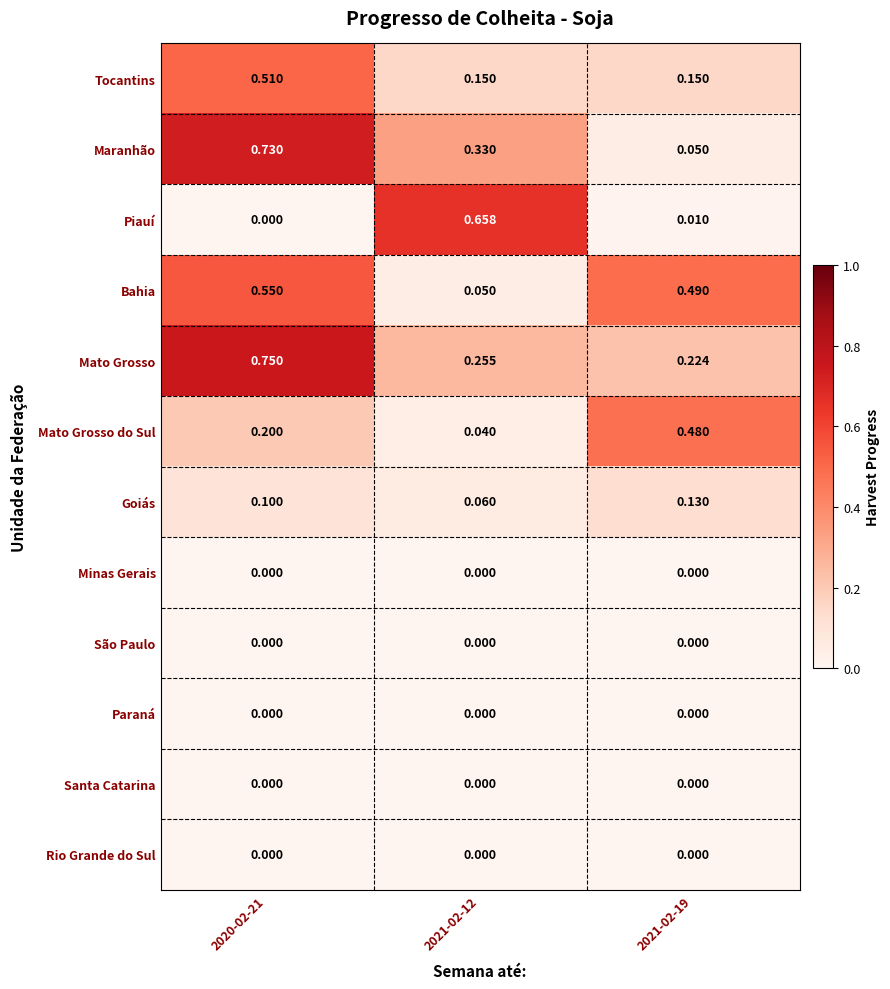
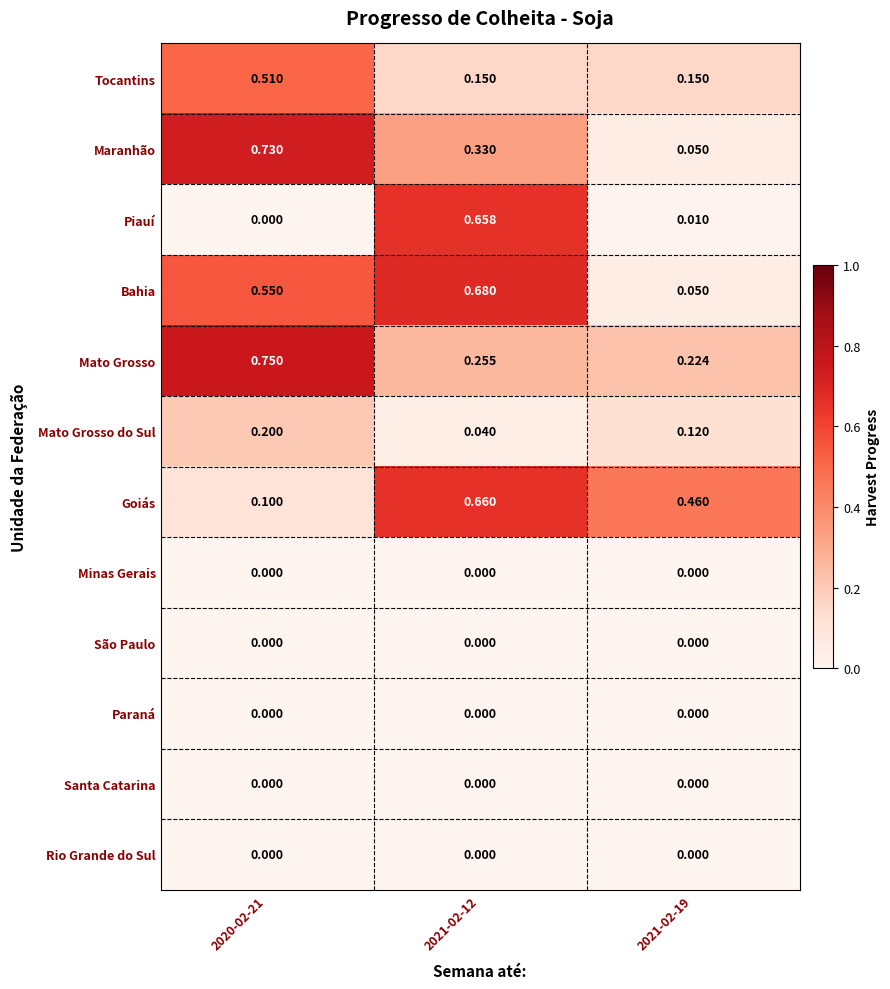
  {
    "Tocantins": {
      "2020-02-21": 0.510,
      "2021-02-12": 0.150,
      "2021-02-19": 0.150
    },
    "Maranhão": {
      "2020-02-21": 0.730,
      "2021-02-12": 0.330,
      "2021-02-19": 0.050
    },
    "Piauí": {
      "2020-02-21": 0.000,
      "2021-02-12": 0.658,
      "2021-02-19": 0.010
    },
    "Bahia": {
      "2020-02-21": 0.550,
-     "2021-02-12": 0.050,
-     "2021-02-19": 0.490
+     "2021-02-12": 0.680,
+     "2021-02-19": 0.050
    },
    "Mato Grosso": {
      "2020-02-21": 0.750,
      "2021-02-12": 0.255,
      "2021-02-19": 0.224
    },
    "Mato Grosso do Sul": {
      "2020-02-21": 0.200,
      "2021-02-12": 0.040,
-     "2021-02-19": 0.480
+     "2021-02-19": 0.120
    },
    "Goiás": {
      "2020-02-21": 0.100,
-     "2021-02-12": 0.060,
-     "2021-02-19": 0.130
+     "2021-02-12": 0.660,
+     "2021-02-19": 0.460
    },
    "Minas Gerais": {
      "2020-02-21": 0.000,
      "2021-02-12": 0.000,
      "2021-02-19": 0.000
    },
    "São Paulo": {
      "2020-02-21": 0.000,
      "2021-02-12": 0.000,
      "2021-02-19": 0.000
    },
    "Paraná": {
      "2020-02-21": 0.000,
      "2021-02-12": 0.000,
      "2021-02-19": 0.000
    },
    "Santa Catarina": {
      "2020-02-21": 0.000,
      "2021-02-12": 0.000,
      "2021-02-19": 0.000
    },
    "Rio Grande do Sul": {
      "2020-02-21": 0.000,
      "2021-02-12": 0.000,
      "2021-02-19": 0.000
    }
  }
